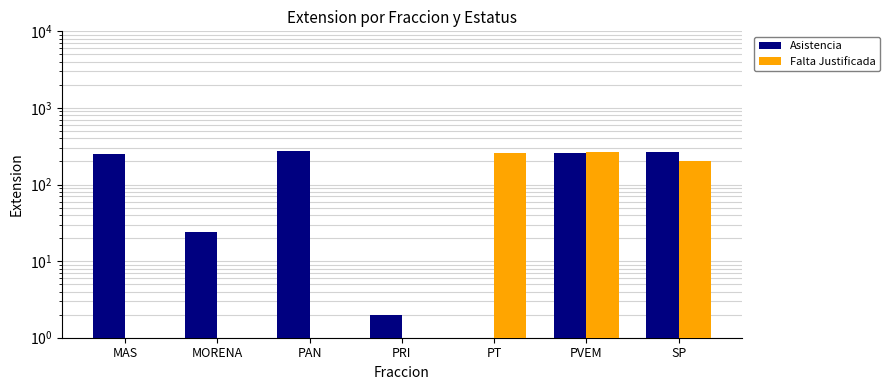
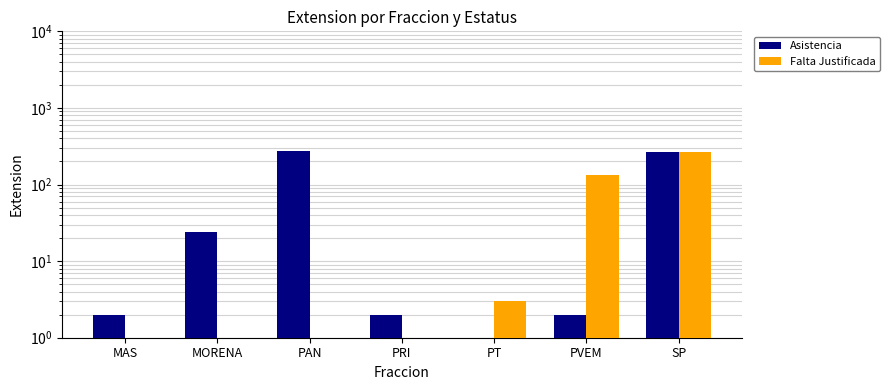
  {
    "Asistencia": {
-     "MAS": 250,
+     "MAS": 2,
      "MORENA": 24,
      "PAN": 270,
      "PRI": 2,
-     "PVEM": 260,
+     "PVEM": 2,
      "SP": 270
    },
    "Falta Justificada": {
-     "PT": 260,
-     "PVEM": 260,
-     "SP": 200
+     "PT": 3,
+     "PVEM": 130,
+     "SP": 270
    }
  }
